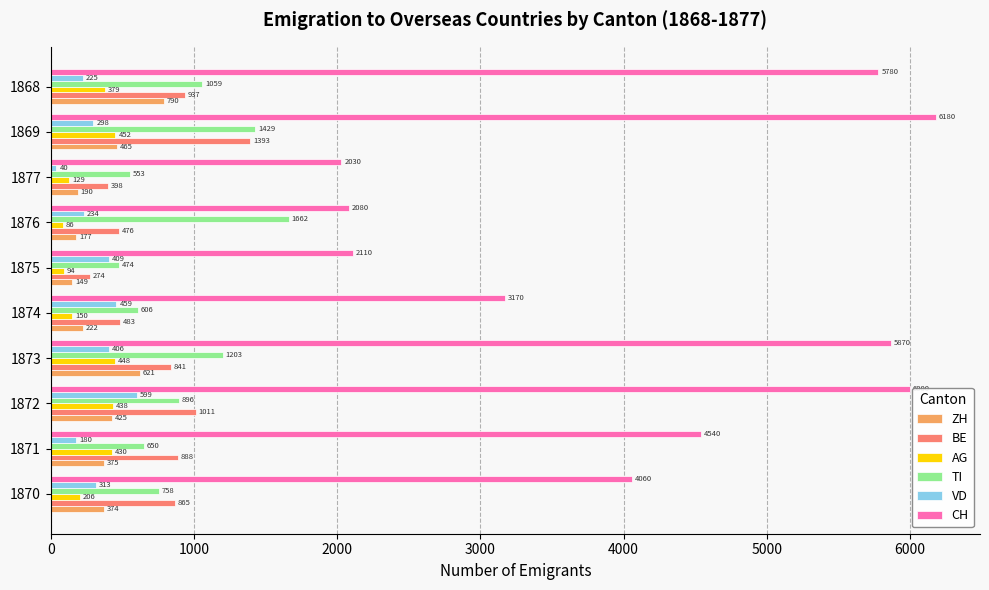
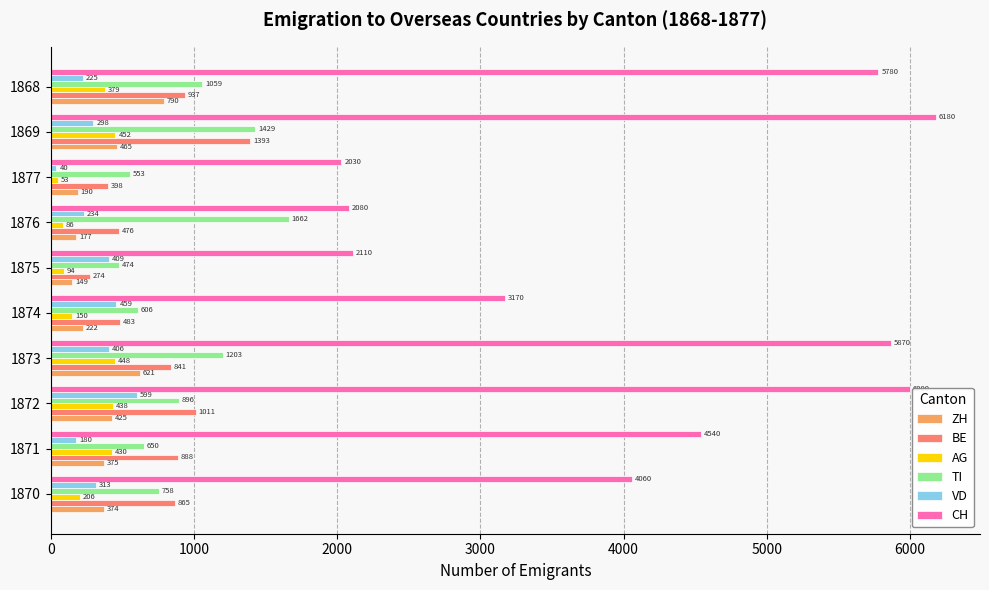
  {
    "AG": {
      "1868": 379,
      "1869": 452,
-     "1877": 129,
+     "1877": 53,
      "1876": 86,
      "1875": 94,
      "1874": 150,
      "1873": 448,
      "1872": 438,
      "1871": 430,
      "1870": 206
    },
    "TI": {
      "1868": 1059,
      "1869": 1429,
      "1877": 553,
      "1876": 1662,
      "1875": 474,
      "1874": 606,
      "1873": 1203,
      "1872": 896,
      "1871": 650,
      "1870": 758
    },
    "VD": {
      "1868": 225,
      "1869": 298,
      "1877": 40,
      "1876": 234,
      "1875": 409,
      "1874": 459,
      "1873": 406,
      "1872": 599,
      "1871": 180,
      "1870": 313
    },
    "CH": {
      "1868": 5780,
      "1869": 6180,
      "1877": 2030,
      "1876": 2080,
      "1875": 2110,
      "1874": 3170,
      "1873": 5870,
      "1871": 4540,
      "1870": 4060
    }
  }
